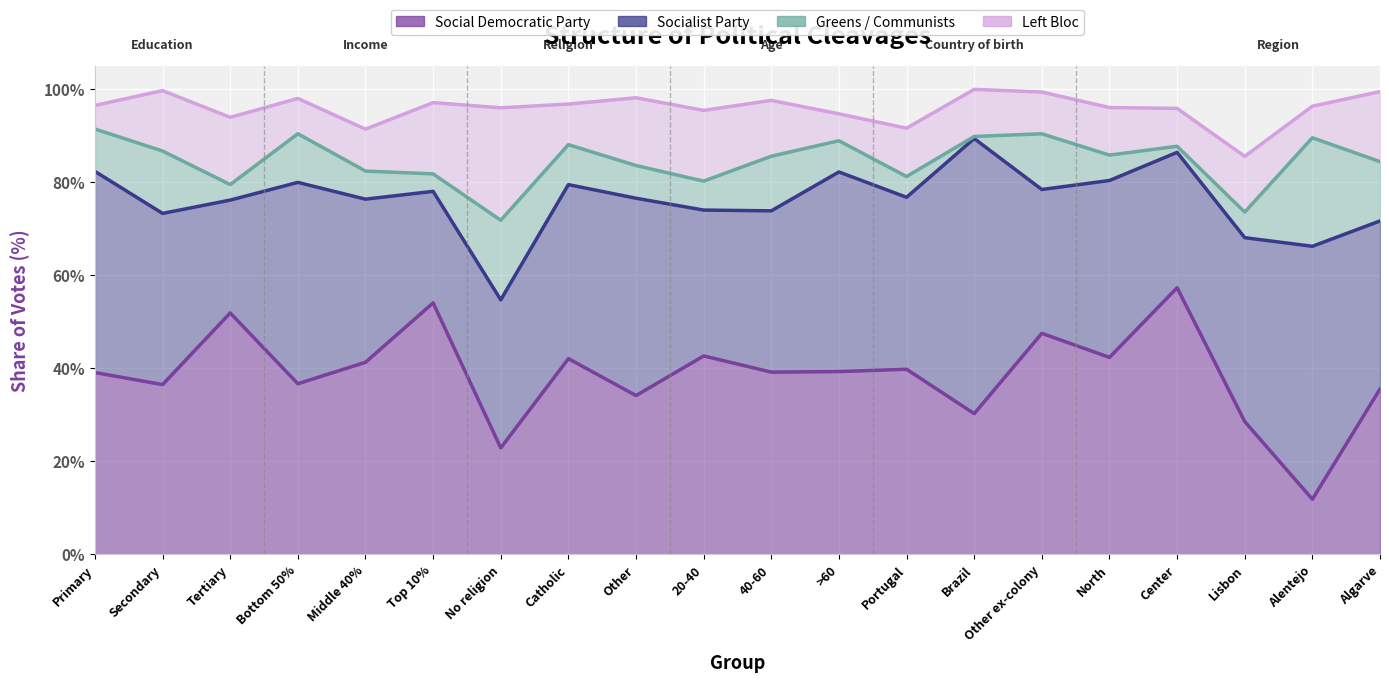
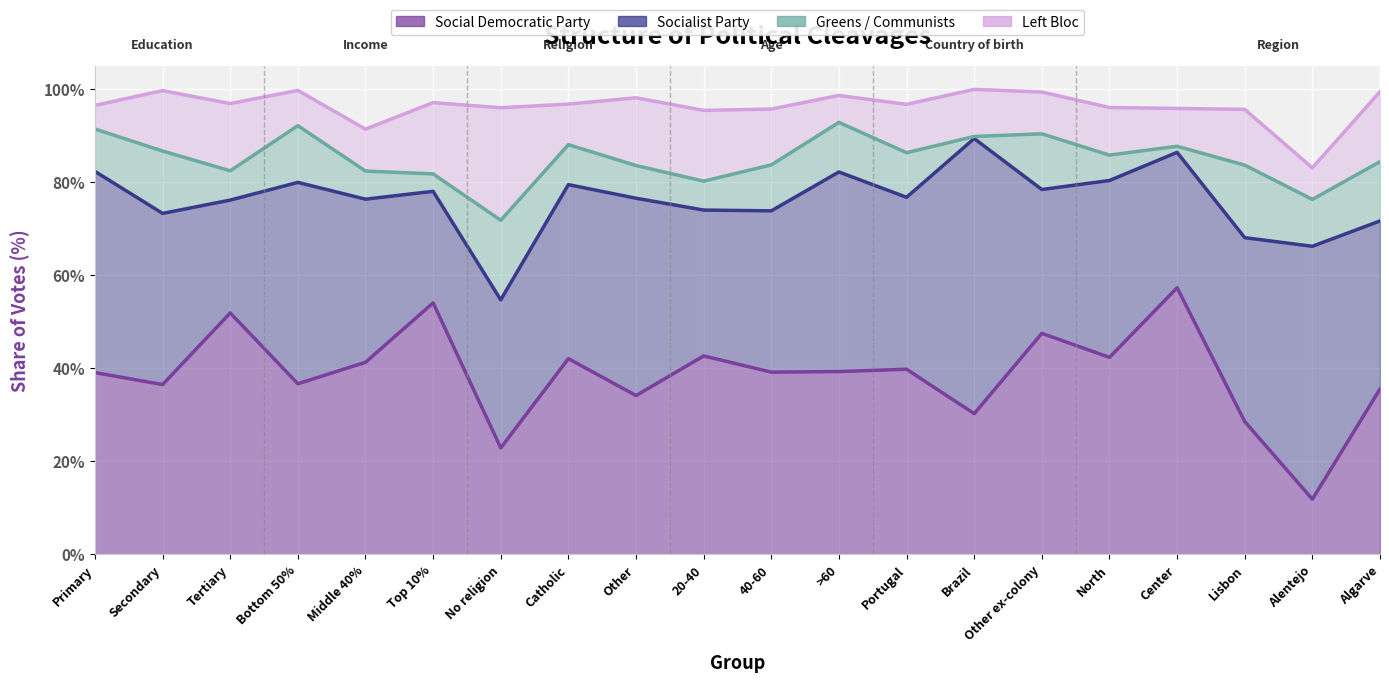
  {
    "Greens / Communists": {
      "Primary": "9%",
      "Secondary": "13%",
-     "Tertiary": "3%",
-     "Bottom 50%": "10%",
+     "Tertiary": "6%",
+     "Bottom 50%": "12%",
      "Middle 40%": "6%",
      "Top 10%": "4%",
      "No religion": "17%",
      "Catholic": "9%",
      "Other": "7%",
      "20-40": "6%",
-     "40-60": "12%",
-     ">60": "7%",
-     "Portugal": "4%",
+     "40-60": "10%",
+     ">60": "11%",
+     "Portugal": "10%",
      "Other ex-colony": "12%",
      "North": "5%",
      "Center": "1%",
-     "Lisbon": "6%",
-     "Alentejo": "23%",
+     "Lisbon": "16%",
+     "Alentejo": "10%",
      "Algarve": "13%"
    },
    "Left Bloc": {
      "Primary": "5%",
      "Secondary": "13%",
      "Tertiary": "14%",
      "Bottom 50%": "8%",
      "Middle 40%": "9%",
      "Top 10%": "15%",
      "No religion": "24%",
      "Catholic": "9%",
      "Other": "15%",
      "20-40": "15%",
      "40-60": "12%",
      ">60": "6%",
      "Portugal": "10%",
      "Brazil": "10%",
      "Other ex-colony": "9%",
      "North": "10%",
      "Center": "8%",
      "Lisbon": "12%",
      "Alentejo": "7%",
      "Algarve": "15%"
    }
  }
